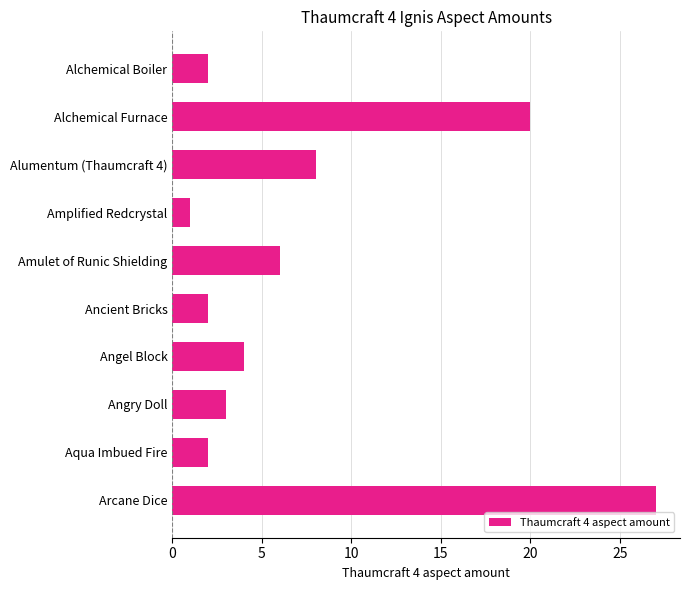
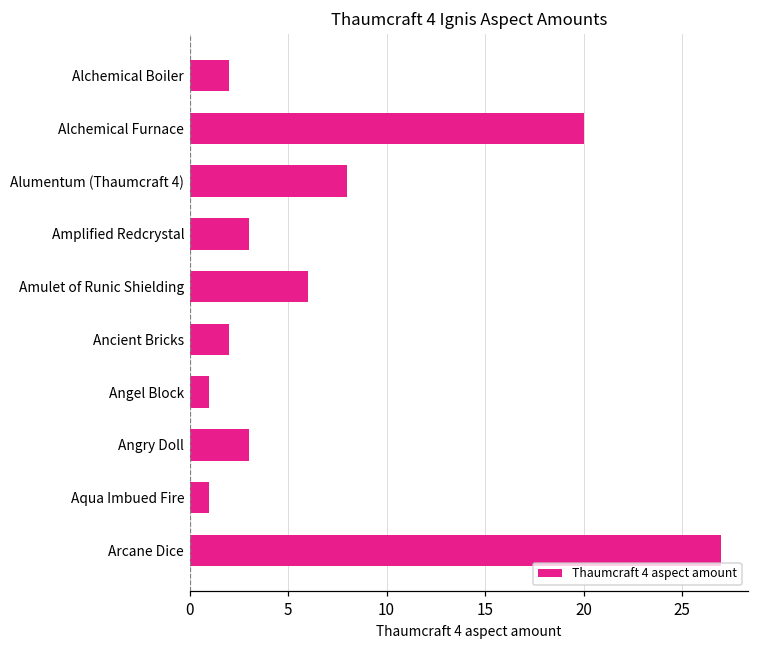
  {
    "Alchemical Boiler": 2,
    "Alchemical Furnace": 20,
    "Alumentum (Thaumcraft 4)": 8,
-   "Amplified Redcrystal": 1,
+   "Amplified Redcrystal": 3,
    "Amulet of Runic Shielding": 6,
    "Ancient Bricks": 2,
-   "Angel Block": 4,
+   "Angel Block": 1,
    "Angry Doll": 3,
-   "Aqua Imbued Fire": 2,
+   "Aqua Imbued Fire": 1,
    "Arcane Dice": 27
  }
